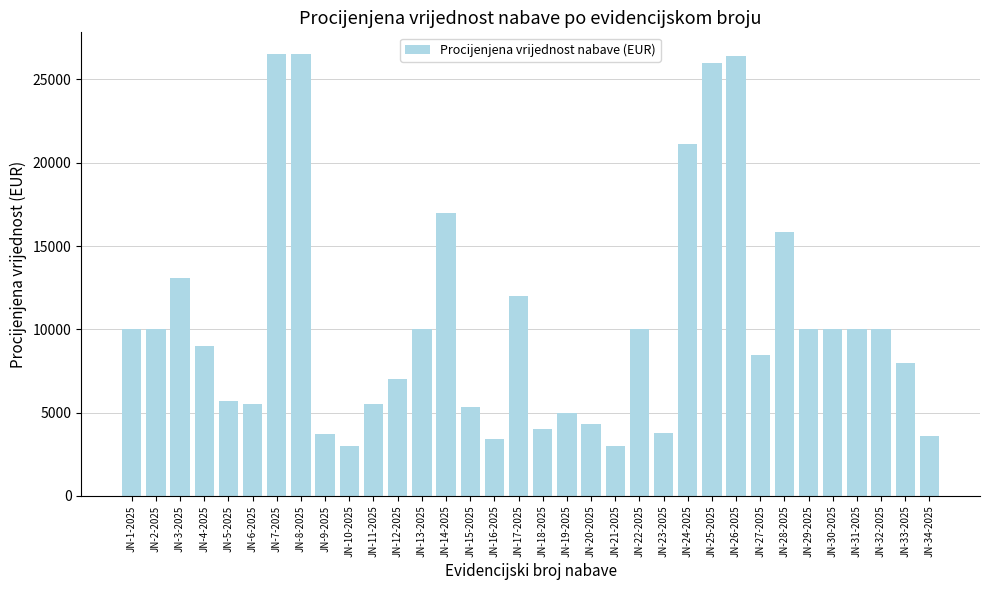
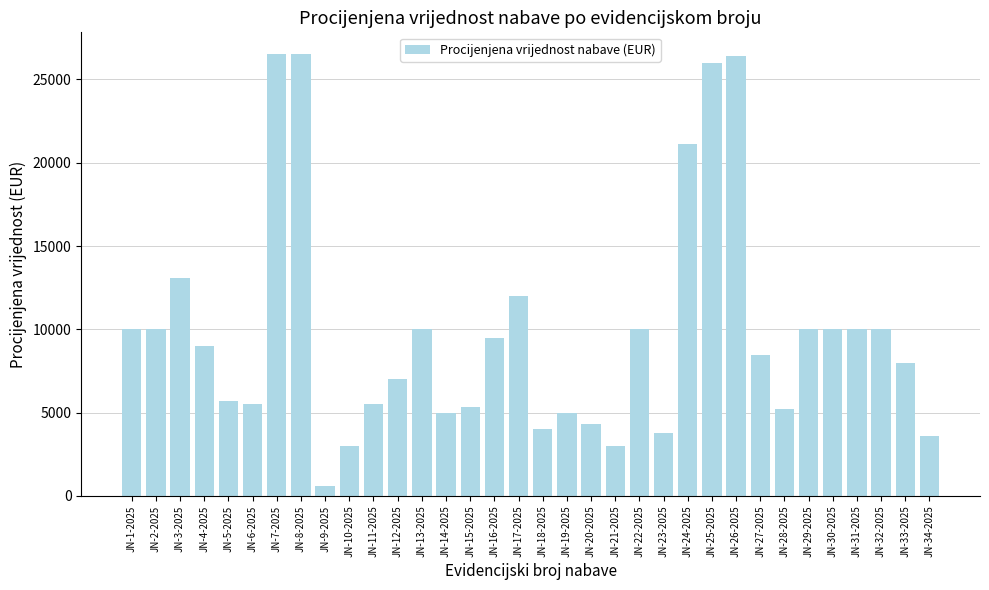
  {
    "JN-1-2025": 10000,
    "JN-2-2025": 10000,
    "JN-3-2025": 13100,
    "JN-4-2025": 9000,
    "JN-5-2025": 5700,
    "JN-6-2025": 5500,
    "JN-7-2025": 26500,
    "JN-8-2025": 26500,
-   "JN-9-2025": 3700,
+   "JN-9-2025": 600,
    "JN-10-2025": 3000,
    "JN-11-2025": 5500,
    "JN-12-2025": 7000,
    "JN-13-2025": 10000,
-   "JN-14-2025": 17000,
+   "JN-14-2025": 5000,
    "JN-15-2025": 5300,
-   "JN-16-2025": 3400,
+   "JN-16-2025": 9500,
    "JN-17-2025": 12000,
    "JN-18-2025": 4000,
    "JN-19-2025": 5000,
    "JN-20-2025": 4300,
    "JN-21-2025": 3000,
    "JN-22-2025": 10000,
    "JN-23-2025": 3800,
    "JN-24-2025": 21100,
    "JN-25-2025": 26000,
    "JN-26-2025": 26400,
    "JN-27-2025": 8500,
-   "JN-28-2025": 15800,
+   "JN-28-2025": 5200,
    "JN-29-2025": 10000,
    "JN-30-2025": 10000,
    "JN-31-2025": 10000,
    "JN-32-2025": 10000,
    "JN-33-2025": 8000,
    "JN-34-2025": 3600
  }
